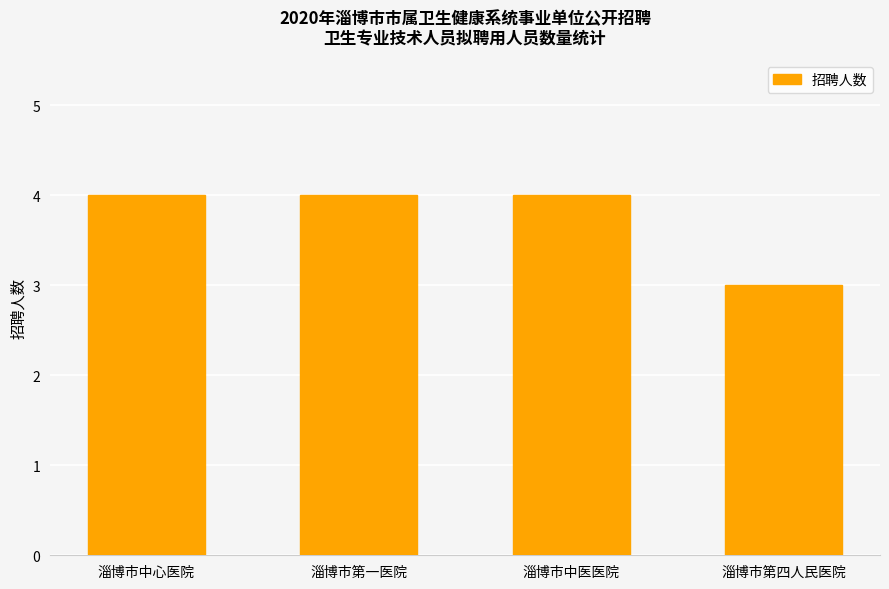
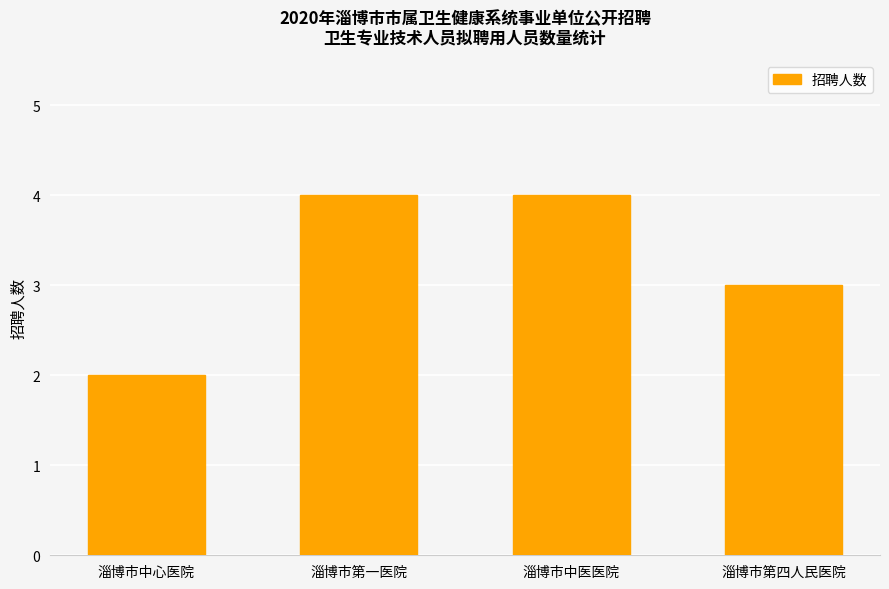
  {
-   "淄博市中心医院": 4,
+   "淄博市中心医院": 2,
    "淄博市第一医院": 4,
    "淄博市中医医院": 4,
    "淄博市第四人民医院": 3
  }
